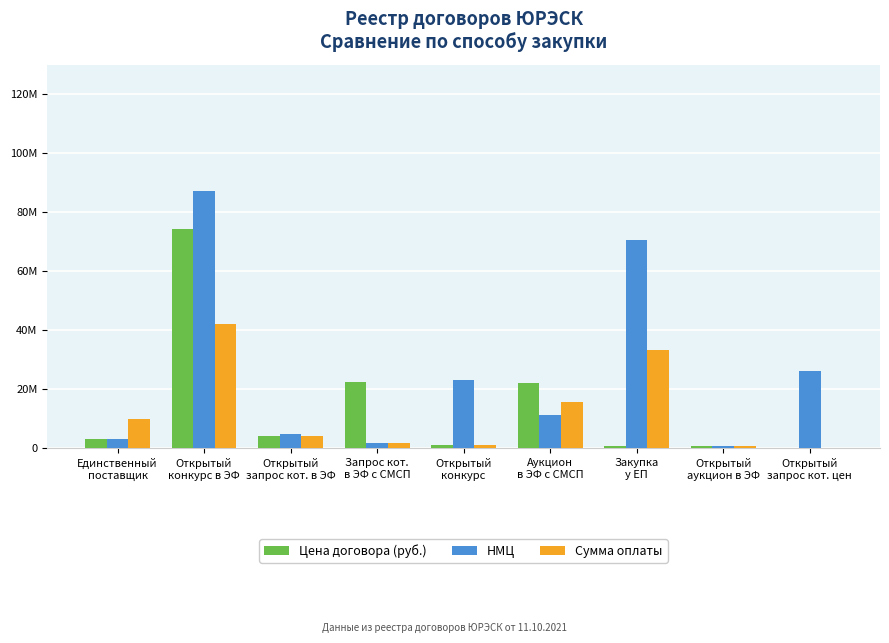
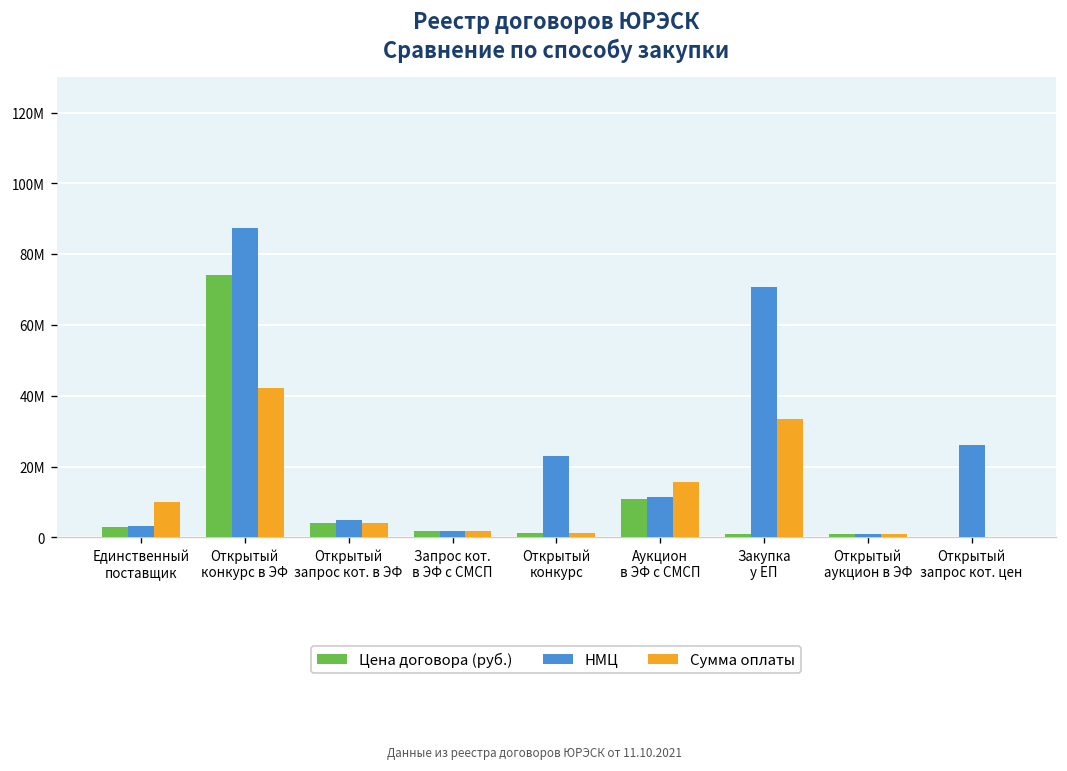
  {
    "Цена договора (руб.)": {
      "Единственный поставщик": 3000000,
      "Открытый конкурс в ЭФ": 74000000,
      "Открытый запрос кот. в ЭФ": 4000000,
-     "Запрос кот. в ЭФ с СМСП": 22000000,
+     "Запрос кот. в ЭФ с СМСП": 2000000,
      "Открытый конкурс": 1000000,
-     "Аукцион в ЭФ с СМСП": 22000000,
+     "Аукцион в ЭФ с СМСП": 11000000,
      "Закупка у ЕП": 1000000
    },
    "НМЦ": {
      "Единственный поставщик": 3000000,
      "Открытый конкурс в ЭФ": 87000000,
      "Открытый запрос кот. в ЭФ": 5000000,
      "Запрос кот. в ЭФ с СМСП": 2000000,
      "Открытый конкурс": 23000000,
      "Аукцион в ЭФ с СМСП": 11000000,
      "Закупка у ЕП": 71000000,
      "Открытый запрос кот. цен": 26000000
    },
    "Сумма оплаты": {
      "Единственный поставщик": 10000000,
      "Открытый конкурс в ЭФ": 42000000,
      "Открытый запрос кот. в ЭФ": 4000000,
      "Запрос кот. в ЭФ с СМСП": 2000000,
      "Открытый конкурс": 1000000,
      "Аукцион в ЭФ с СМСП": 16000000,
      "Закупка у ЕП": 33000000
    }
  }
